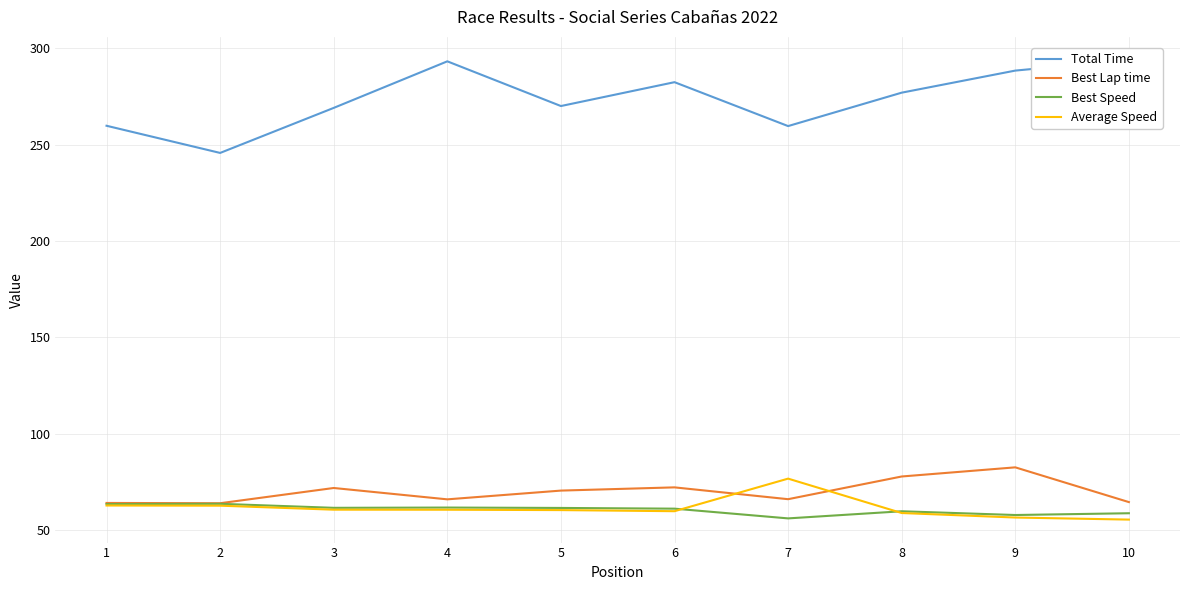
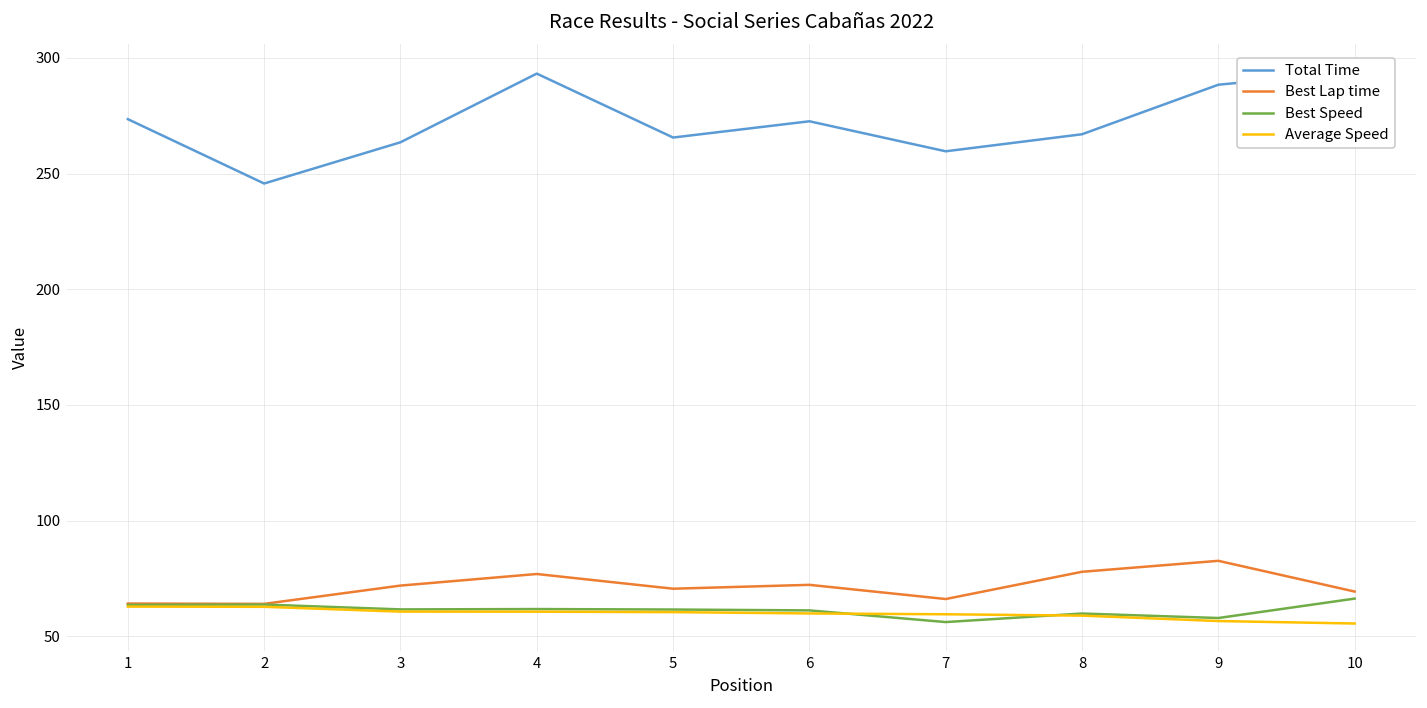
  {
    "Total Time": {
-     "1": 260,
+     "1": 273,
      "2": 246,
-     "3": 269,
+     "3": 263,
      "4": 293,
-     "5": 270,
-     "6": 282,
+     "5": 266,
+     "6": 273,
      "7": 260,
-     "8": 277,
+     "8": 267,
      "9": 288
    },
    "Best Lap time": {
      "3": 72,
-     "4": 66,
+     "4": 77,
      "5": 71,
      "6": 72,
      "7": 66,
      "8": 78,
      "9": 83,
-     "10": 65
+     "10": 69
    },
    "Best Speed": {
      "7": 56,
-     "10": 59
+     "10": 66
    },
    "Average Speed": {
-     "7": 77,
+     "7": 60,
      "10": 56
    }
  }
